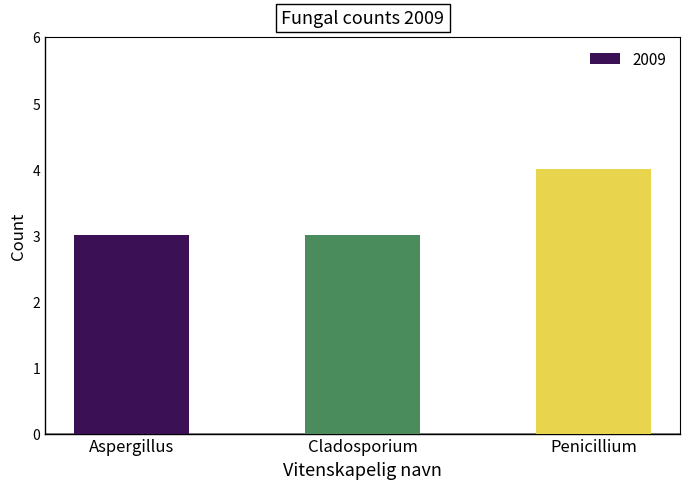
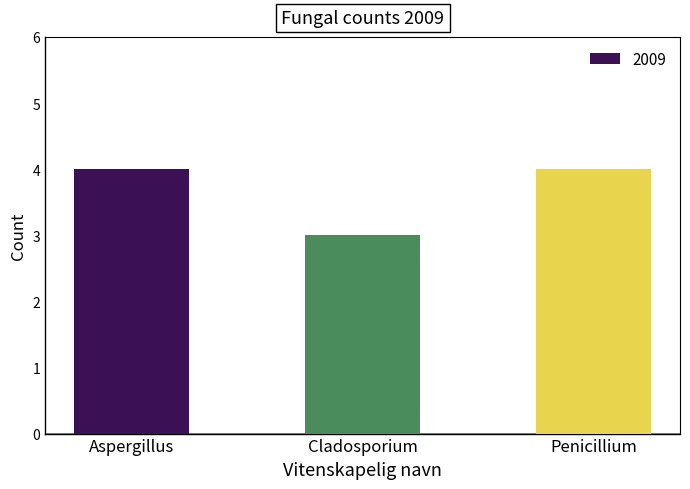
  {
-   "Aspergillus": 3,
+   "Aspergillus": 4,
    "Cladosporium": 3,
    "Penicillium": 4
  }
